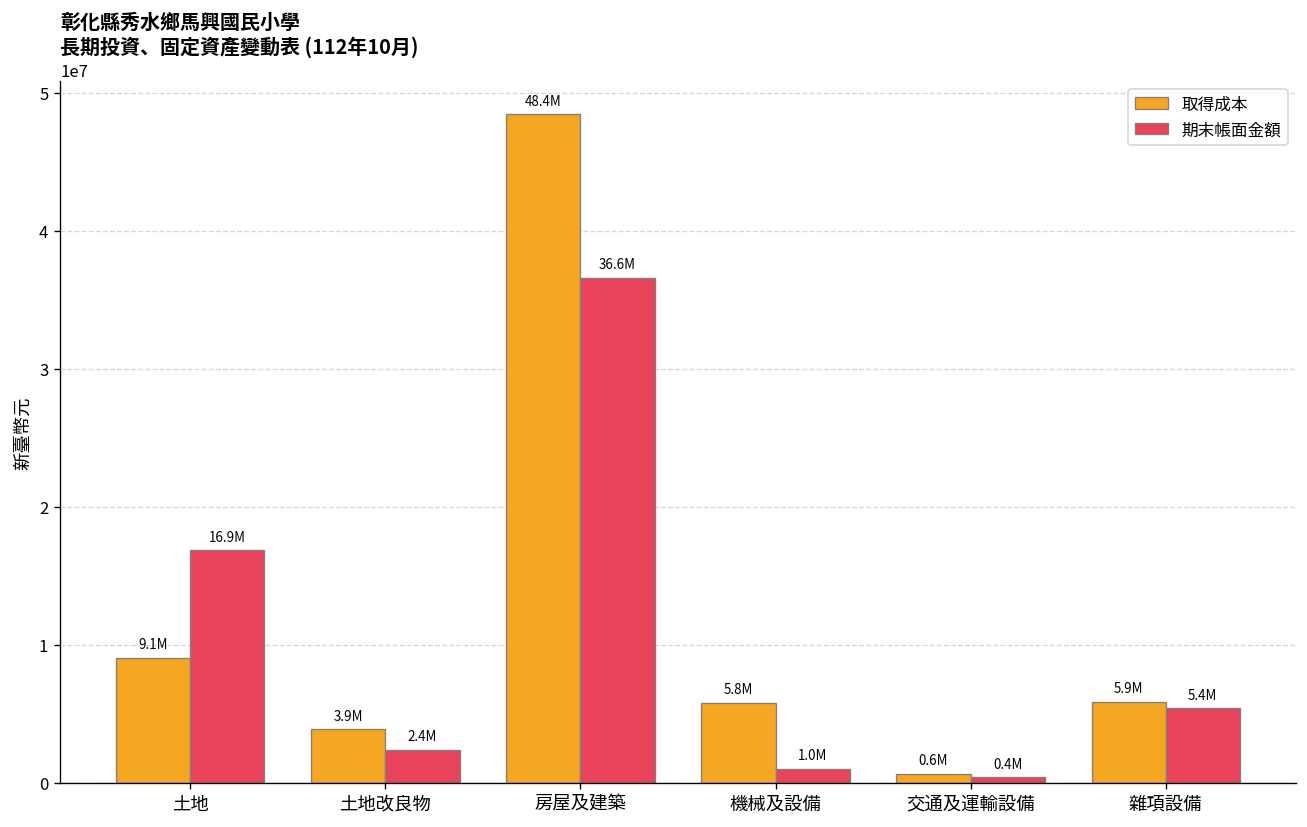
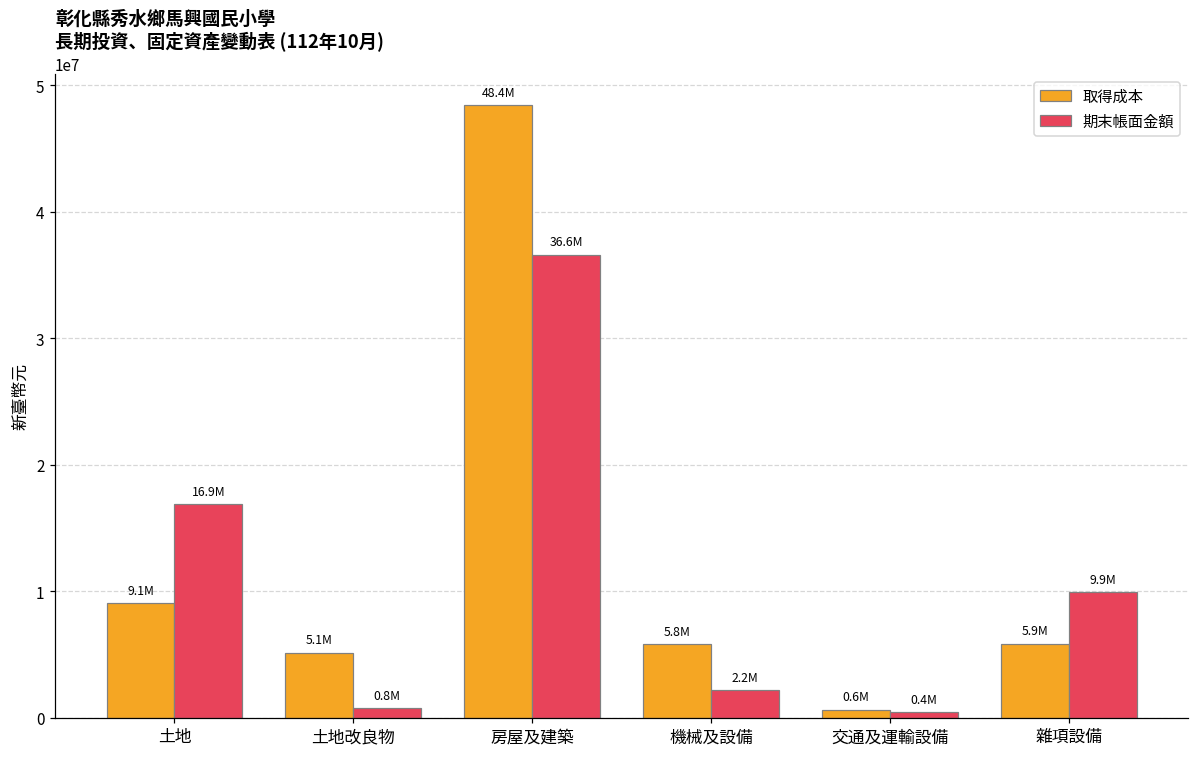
  {
    "取得成本": {
      "土地": "9.1M",
-     "土地改良物": "3.9M",
+     "土地改良物": "5.1M",
      "房屋及建築": "48.4M",
      "機械及設備": "5.8M",
      "交通及運輸設備": "0.6M",
      "雜項設備": "5.9M"
    },
    "期末帳面金額": {
      "土地": "16.9M",
-     "土地改良物": "2.4M",
+     "土地改良物": "0.8M",
      "房屋及建築": "36.6M",
-     "機械及設備": "1.0M",
+     "機械及設備": "2.2M",
      "交通及運輸設備": "0.4M",
-     "雜項設備": "5.4M"
+     "雜項設備": "9.9M"
    }
  }
